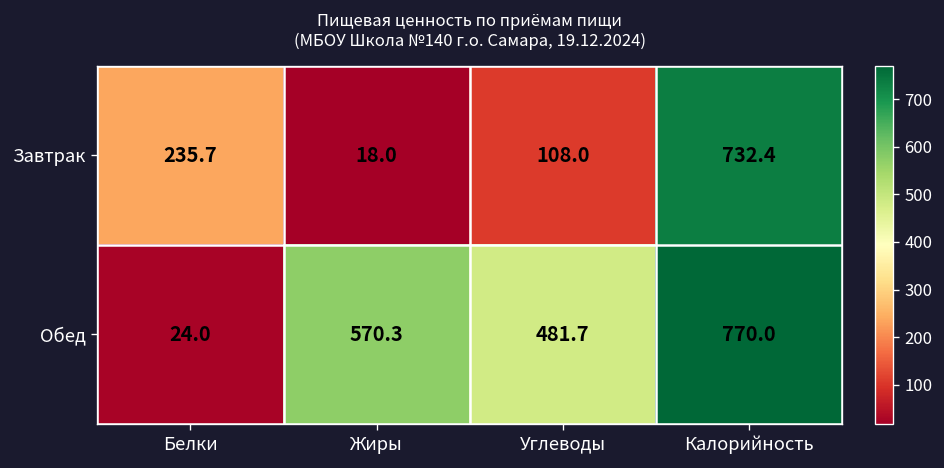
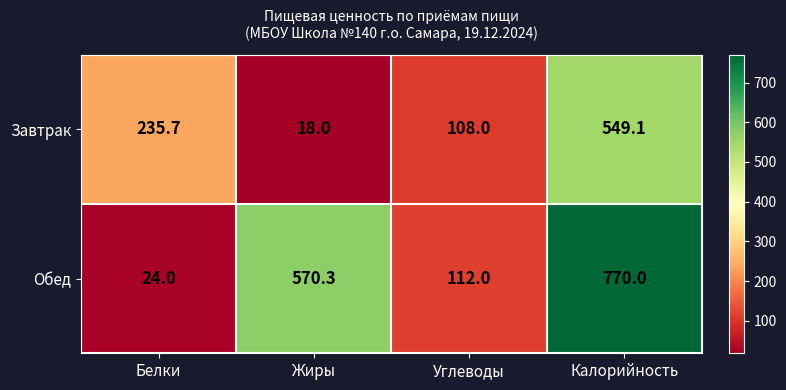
  {
    "Завтрак": {
      "Белки": 235.7,
      "Жиры": 18.0,
      "Углеводы": 108.0,
-     "Калорийность": 732.4
+     "Калорийность": 549.1
    },
    "Обед": {
      "Белки": 24.0,
      "Жиры": 570.3,
-     "Углеводы": 481.7,
+     "Углеводы": 112.0,
      "Калорийность": 770.0
    }
  }
